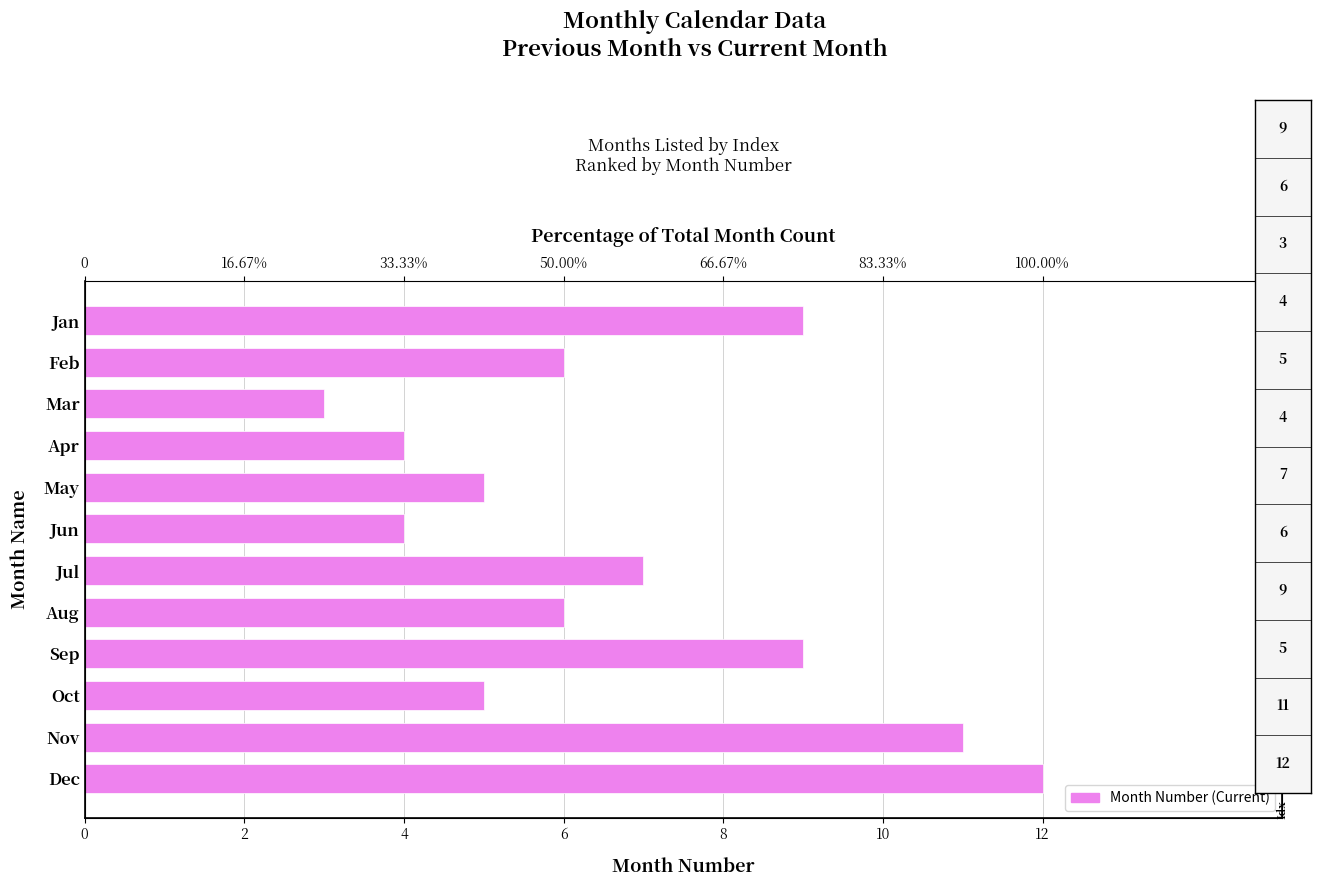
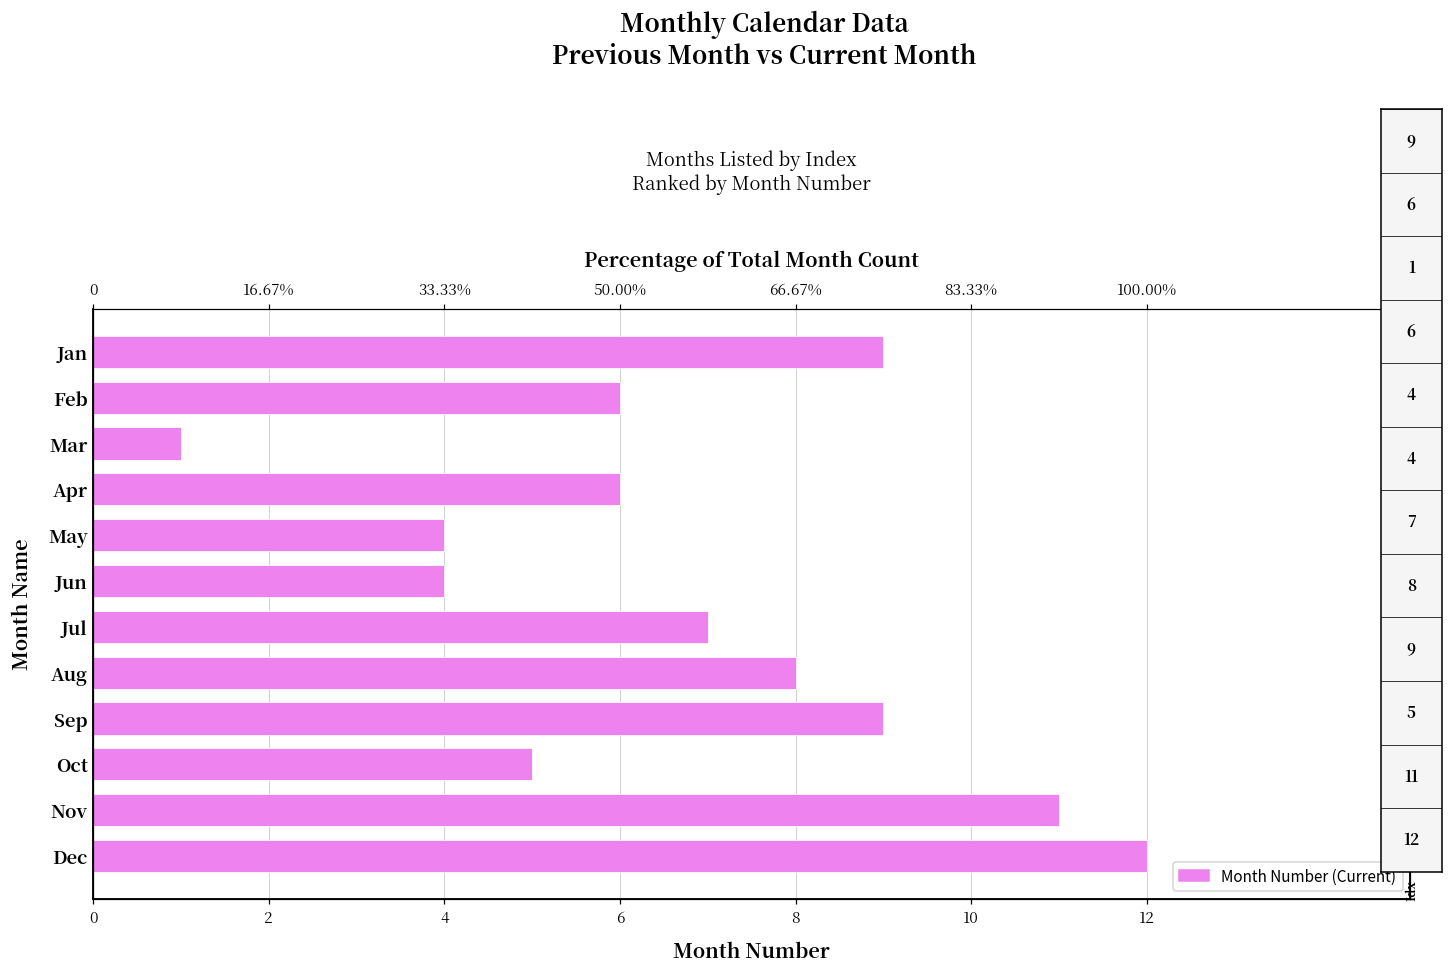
  {
-   "Mar": 3,
-   "Apr": 4,
-   "May": 5,
-   "Aug": 6
+   "Mar": 1,
+   "Apr": 6,
+   "May": 4,
+   "Aug": 8
  }
